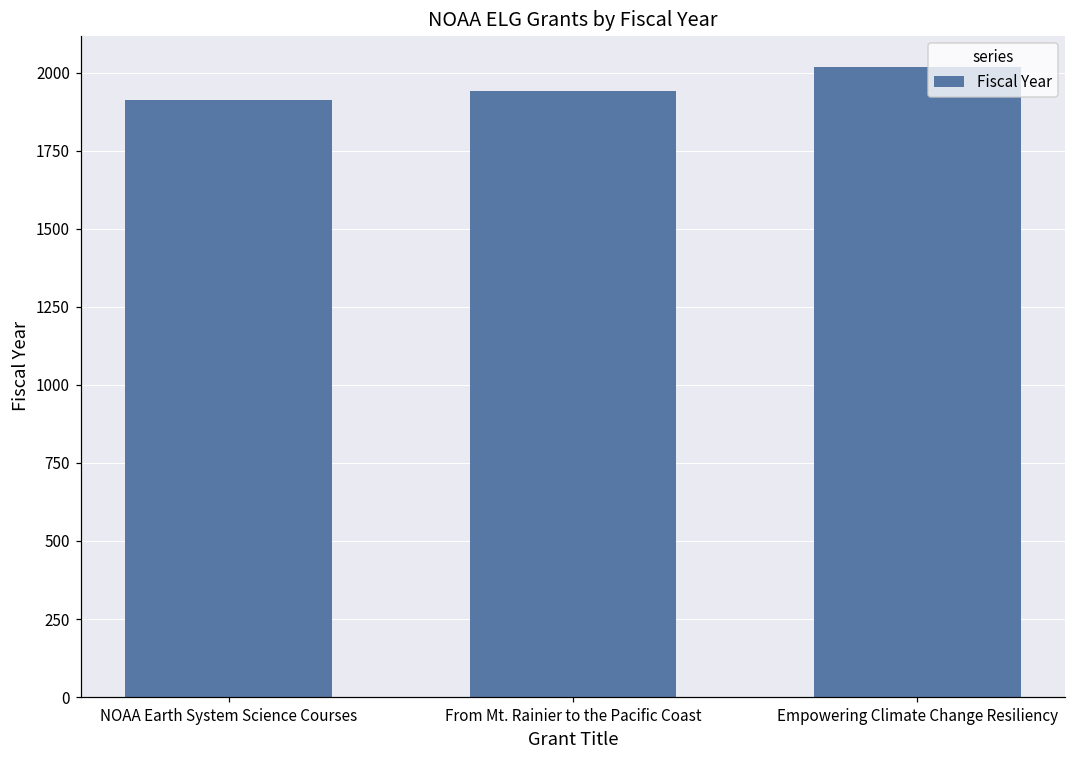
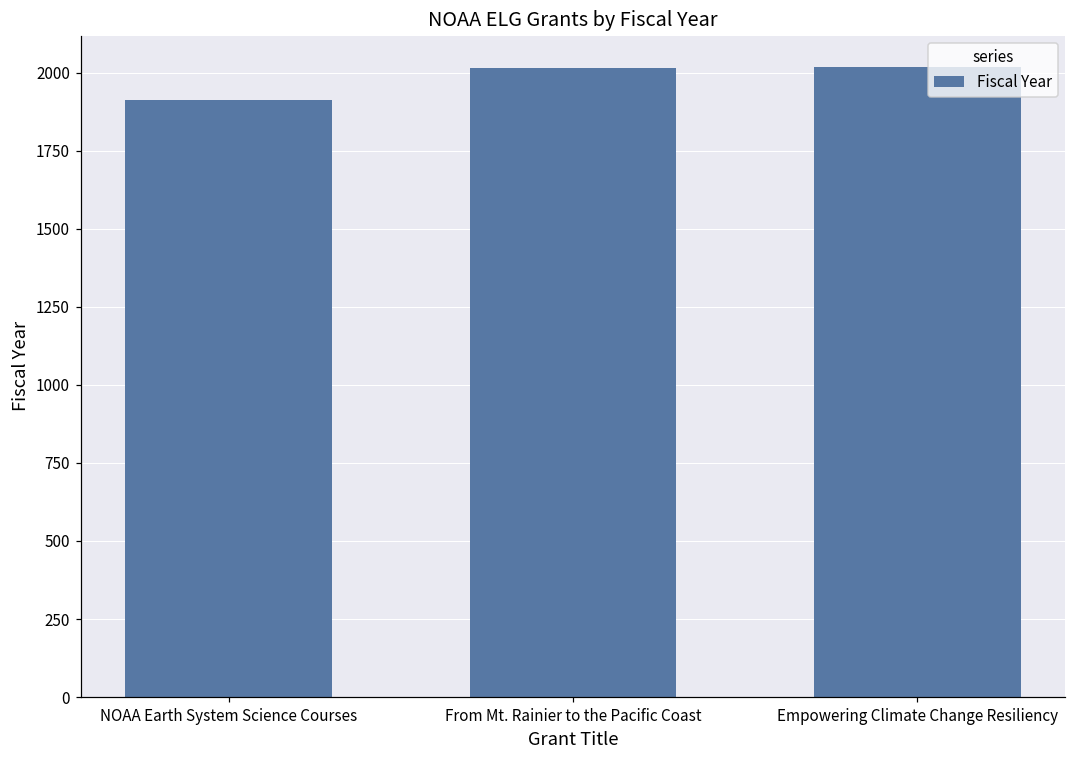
  {
    "NOAA Earth System Science Courses": 1910,
-   "From Mt. Rainier to the Pacific Coast": 1940,
+   "From Mt. Rainier to the Pacific Coast": 2020,
    "Empowering Climate Change Resiliency": 2020
  }
